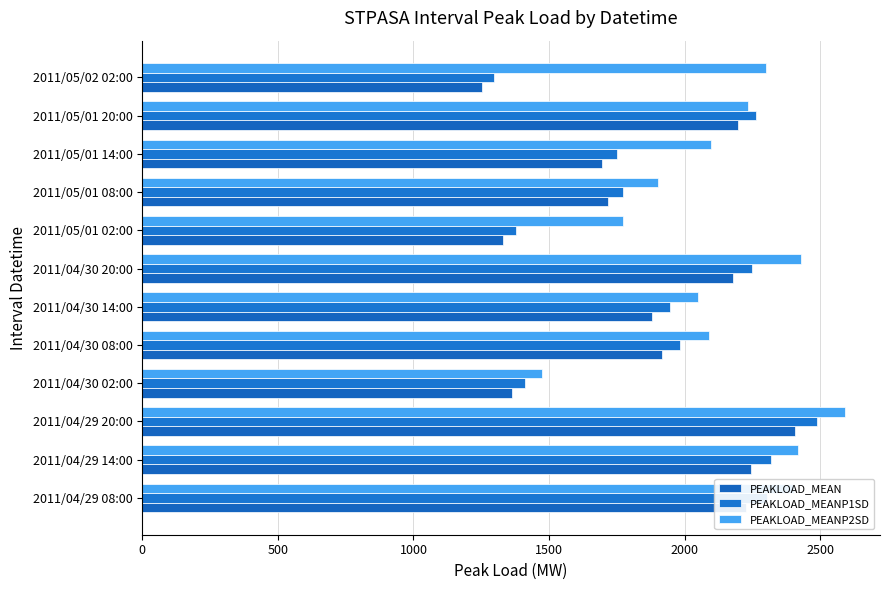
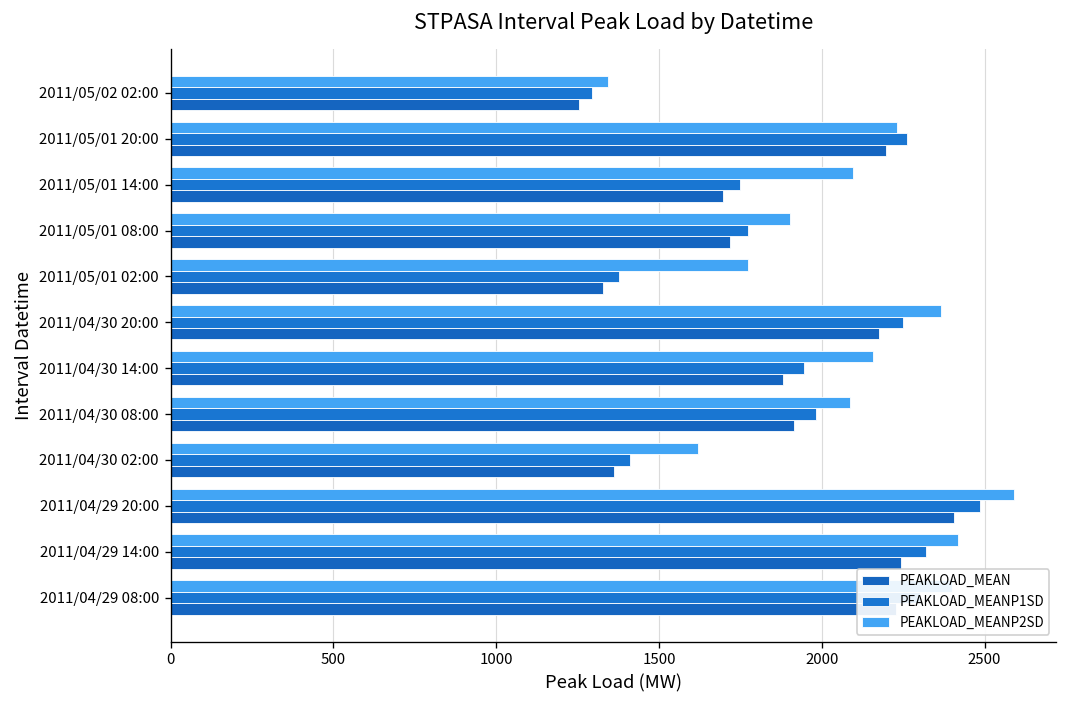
  {
    "PEAKLOAD_MEANP2SD": {
-     "2011/05/02 02:00": 2300,
+     "2011/05/02 02:00": 1350,
      "2011/05/01 20:00": 2230,
      "2011/05/01 14:00": 2100,
      "2011/05/01 08:00": 1900,
      "2011/05/01 02:00": 1770,
-     "2011/04/30 20:00": 2430,
-     "2011/04/30 14:00": 2050,
+     "2011/04/30 20:00": 2370,
+     "2011/04/30 14:00": 2160,
      "2011/04/30 08:00": 2090,
-     "2011/04/30 02:00": 1480,
+     "2011/04/30 02:00": 1620,
      "2011/04/29 20:00": 2590,
      "2011/04/29 14:00": 2420
    }
  }
